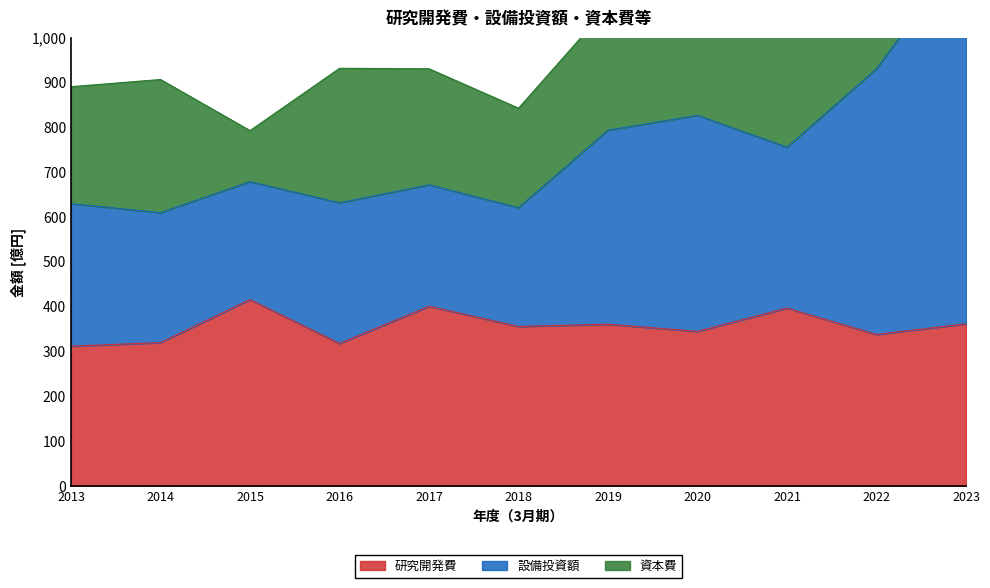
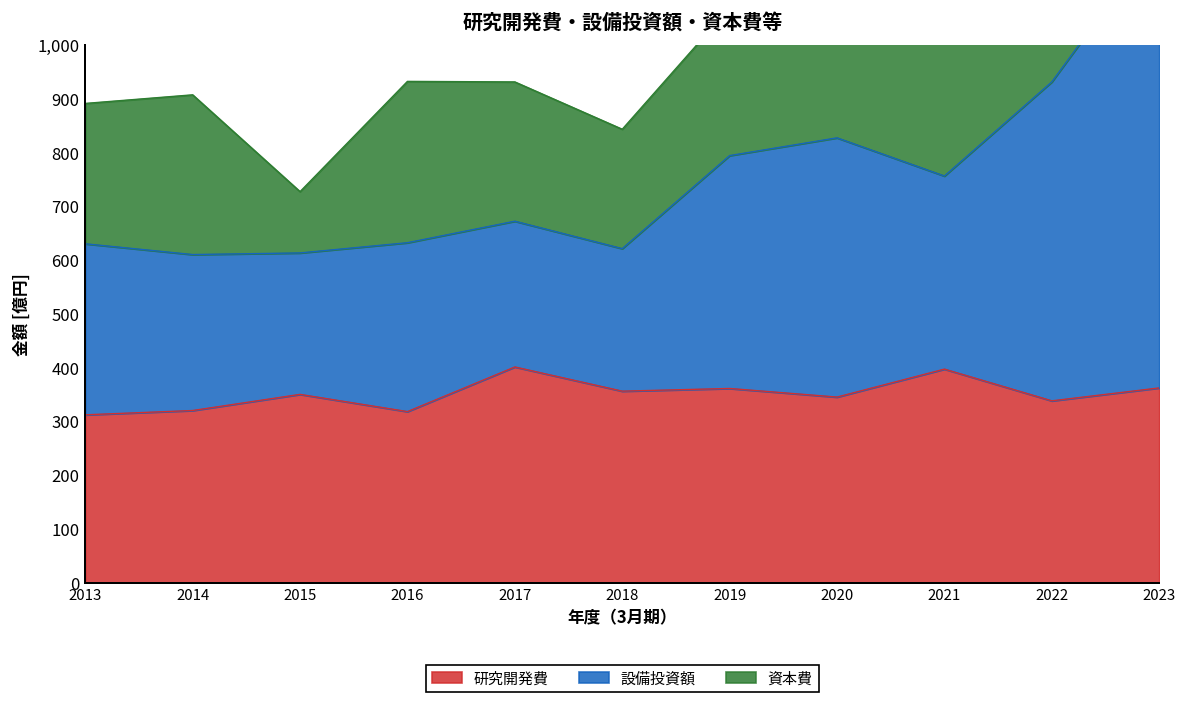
  {
    "研究開発費": {
      "2013": 310,
      "2014": 320,
-     "2015": 420,
+     "2015": 350,
      "2016": 320,
      "2017": 400,
      "2018": 360,
      "2019": 360,
      "2020": 350,
      "2021": 400,
      "2022": 340,
      "2023": 360
    },
    "設備投資額": {
      "2013": 320,
      "2014": 290,
      "2015": 260,
      "2016": 310,
      "2017": 270,
      "2018": 270,
      "2019": 430,
      "2020": 480,
      "2021": 360,
      "2022": 590
    },
    "資本費": {
      "2013": 260,
      "2014": 300,
      "2015": 110,
      "2016": 300,
      "2017": 260,
      "2018": 220
    }
  }
